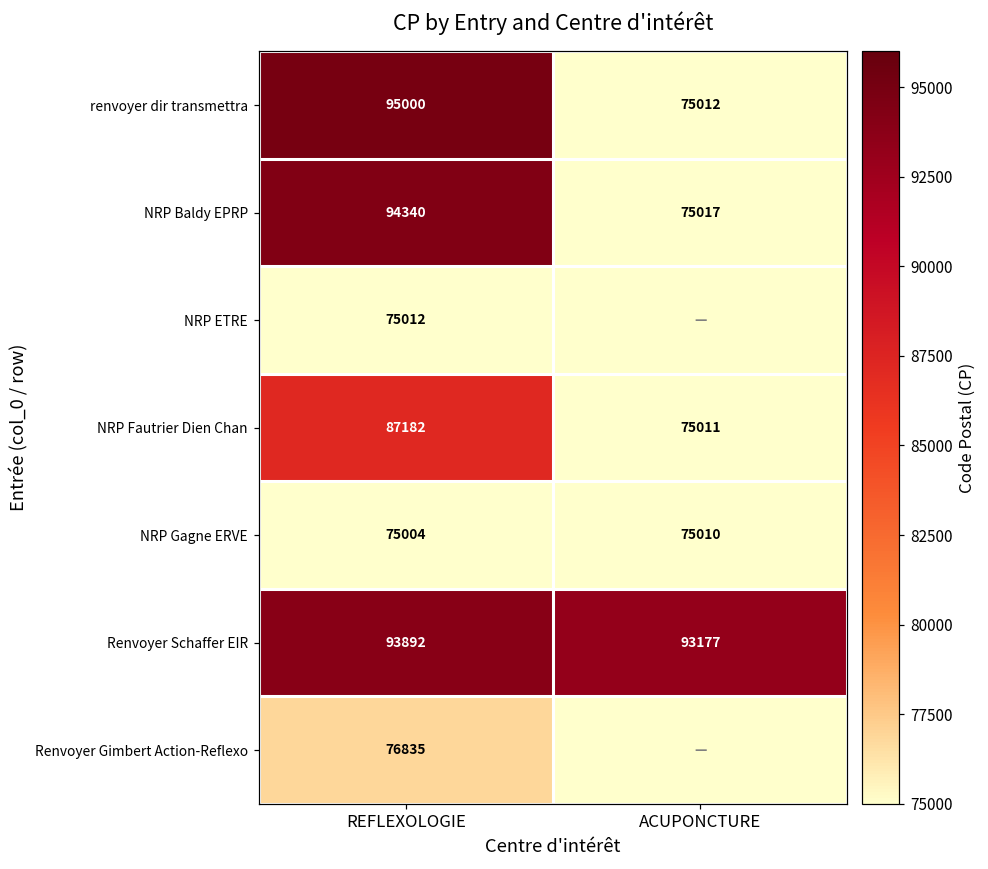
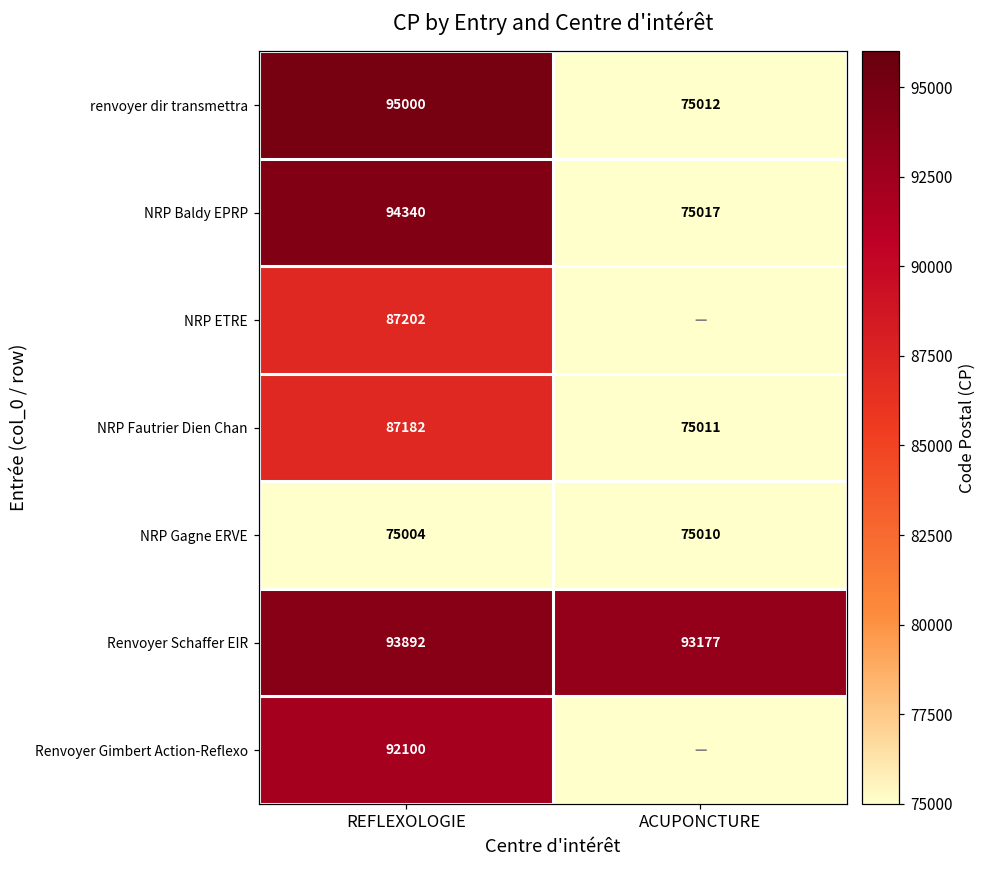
  {
    "renvoyer dir transmettra": {
      "REFLEXOLOGIE": 95000,
      "ACUPONCTURE": 75012
    },
    "NRP Baldy EPRP": {
      "REFLEXOLOGIE": 94340,
      "ACUPONCTURE": 75017
    },
    "NRP ETRE": {
-     "REFLEXOLOGIE": 75012
+     "REFLEXOLOGIE": 87202
    },
    "NRP Fautrier Dien Chan": {
      "REFLEXOLOGIE": 87182,
      "ACUPONCTURE": 75011
    },
    "NRP Gagne ERVE": {
      "REFLEXOLOGIE": 75004,
      "ACUPONCTURE": 75010
    },
    "Renvoyer Schaffer EIR": {
      "REFLEXOLOGIE": 93892,
      "ACUPONCTURE": 93177
    },
    "Renvoyer Gimbert Action-Reflexo": {
-     "REFLEXOLOGIE": 76835
+     "REFLEXOLOGIE": 92100
    }
  }
